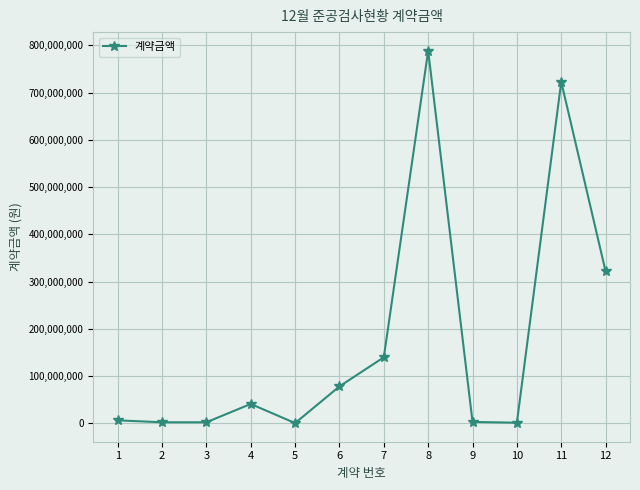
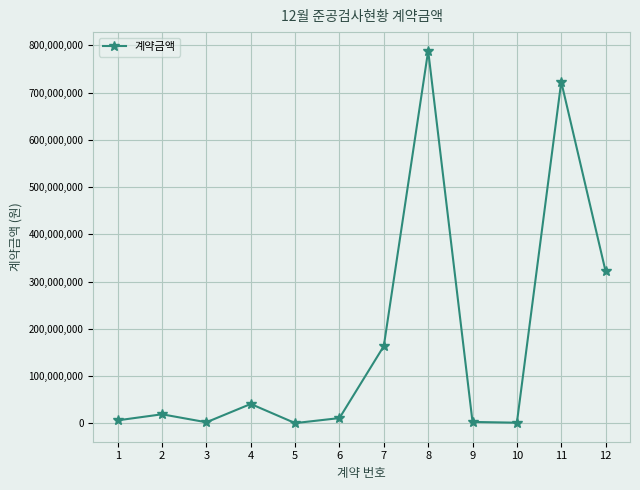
  {
    "1": "10,000,000",
-   "2": "0",
+   "2": "20,000,000",
    "3": "0",
    "4": "40,000,000",
    "5": "0",
-   "6": "80,000,000",
-   "7": "140,000,000",
+   "6": "10,000,000",
+   "7": "160,000,000",
    "8": "790,000,000",
    "9": "0",
    "10": "0",
    "11": "720,000,000",
    "12": "320,000,000"
  }
